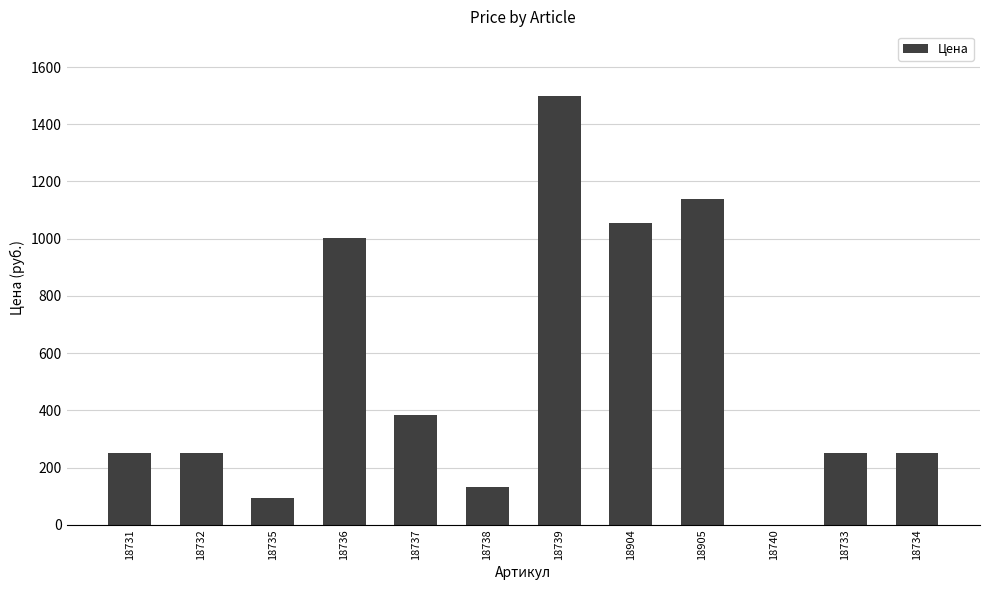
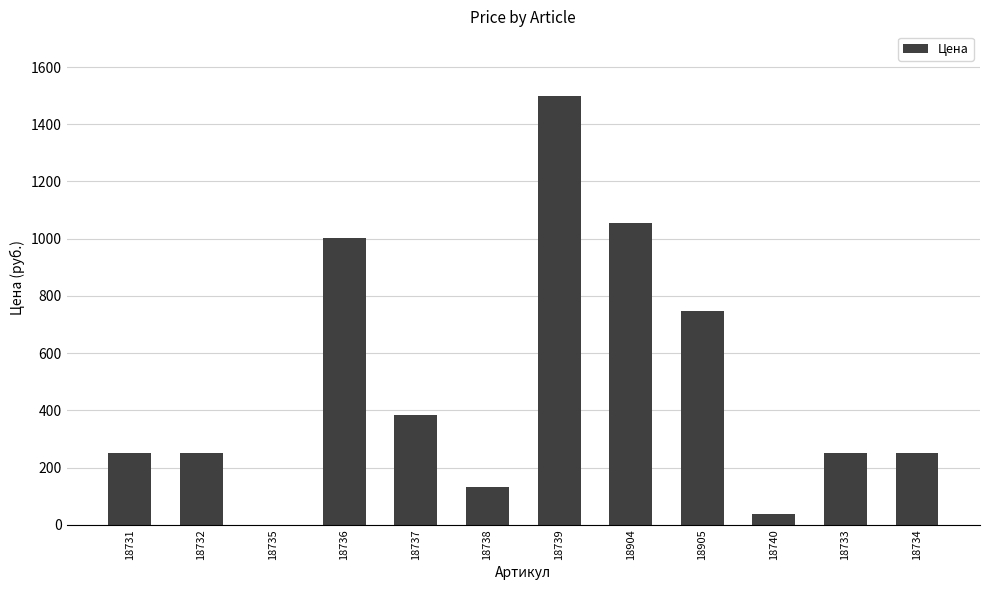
  {
    "18731": 250,
    "18732": 250,
-   "18735": 90,
+   "18735": 0,
    "18736": 1000,
    "18737": 380,
    "18738": 130,
    "18739": 1500,
    "18904": 1050,
-   "18905": 1140,
-   "18740": 0,
+   "18905": 750,
+   "18740": 40,
    "18733": 250,
    "18734": 250
  }
